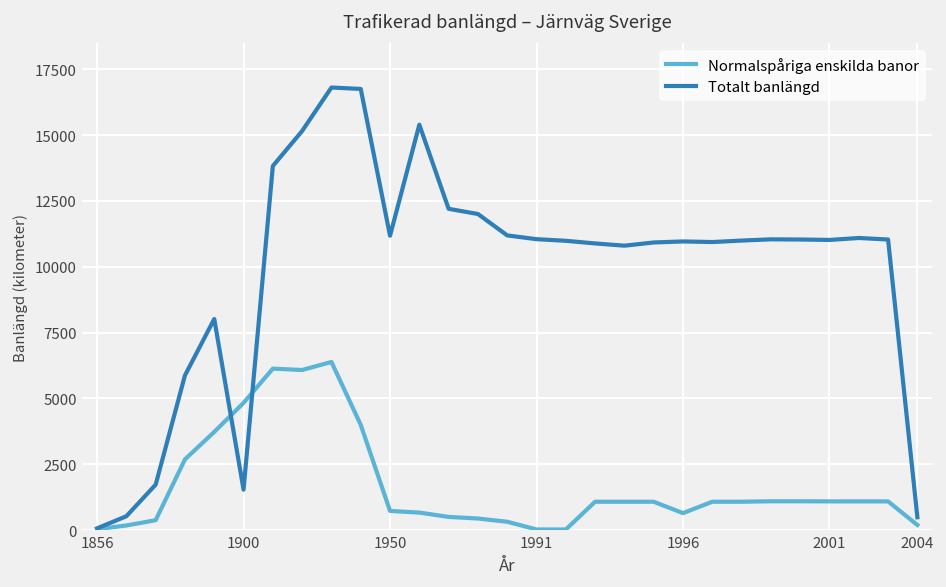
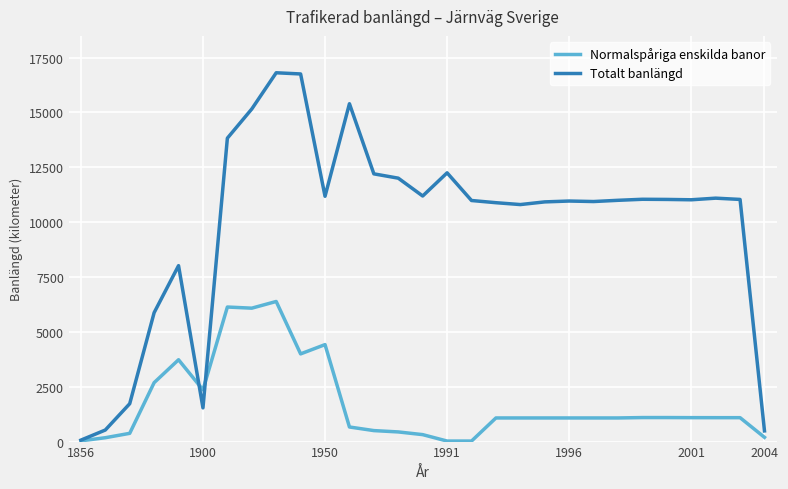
  {
    "Normalspåriga enskilda banor": {
-     "1900": 4800,
-     "1950": 700,
+     "1900": 2400,
+     "1950": 4400,
      "1991": 0,
-     "1996": 600,
+     "1996": 1100,
      "2001": 1100,
      "2004": 200
    },
    "Totalt banlängd": {
      "1900": 1500,
      "1950": 11200,
-     "1991": 11100,
+     "1991": 12200,
      "1996": 11000,
      "2001": 11000,
      "2004": 500
    }
  }
